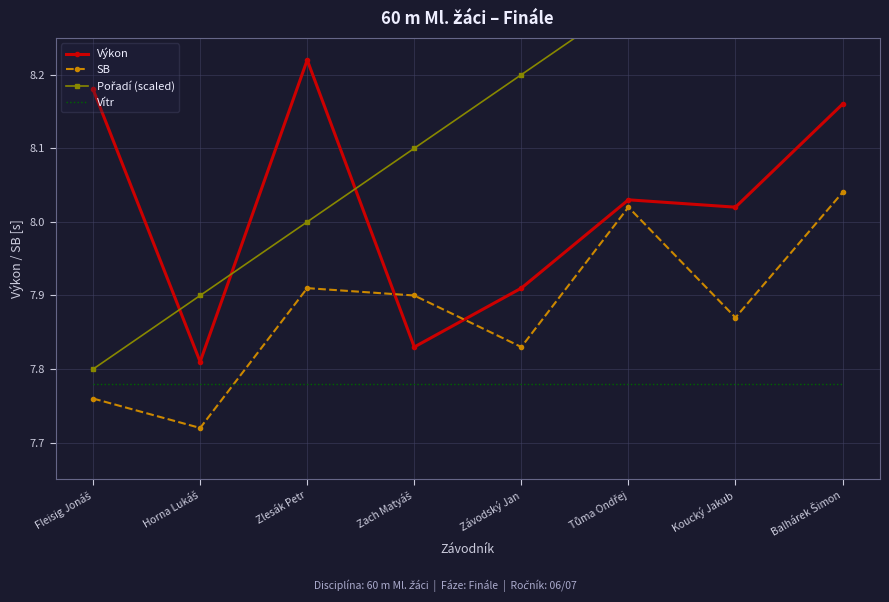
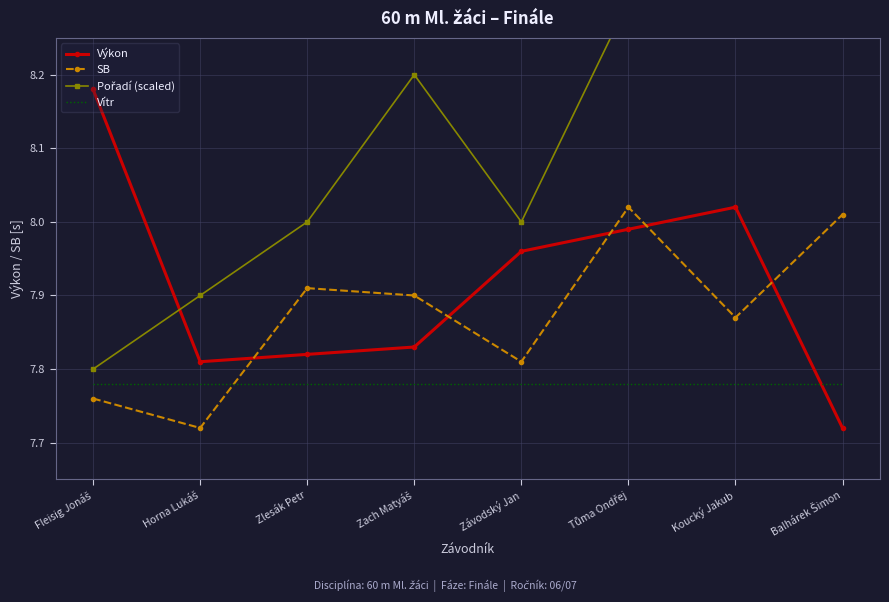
  {
    "Výkon": {
      "Horna Lukáš": 7.81,
-     "Zlesák Petr": 8.22,
+     "Zlesák Petr": 7.82,
      "Zach Matyáš": 7.83,
-     "Závodský Jan": 7.91,
-     "Tůma Ondřej": 8.03,
+     "Závodský Jan": 7.96,
+     "Tůma Ondřej": 7.99,
      "Koucký Jakub": 8.02,
-     "Balhárek Šimon": 8.16
+     "Balhárek Šimon": 7.72
    },
    "SB": {
      "Fleisig Jonáš": 7.76,
      "Horna Lukáš": 7.72,
      "Zlesák Petr": 7.91,
      "Zach Matyáš": 7.90,
-     "Závodský Jan": 7.83,
+     "Závodský Jan": 7.81,
      "Tůma Ondřej": 8.02,
      "Koucký Jakub": 7.87,
-     "Balhárek Šimon": 8.04
+     "Balhárek Šimon": 8.01
    },
    "Pořadí (scaled)": {
      "Fleisig Jonáš": 7.80,
      "Horna Lukáš": 7.90,
      "Zlesák Petr": 8.00,
-     "Zach Matyáš": 8.10,
-     "Závodský Jan": 8.20
+     "Zach Matyáš": 8.20,
+     "Závodský Jan": 8.00
    },
    "Vítr": {
      "Fleisig Jonáš": 7.78,
      "Horna Lukáš": 7.78,
      "Zlesák Petr": 7.78,
      "Zach Matyáš": 7.78,
      "Závodský Jan": 7.78,
      "Tůma Ondřej": 7.78,
      "Koucký Jakub": 7.78,
      "Balhárek Šimon": 7.78
    }
  }
